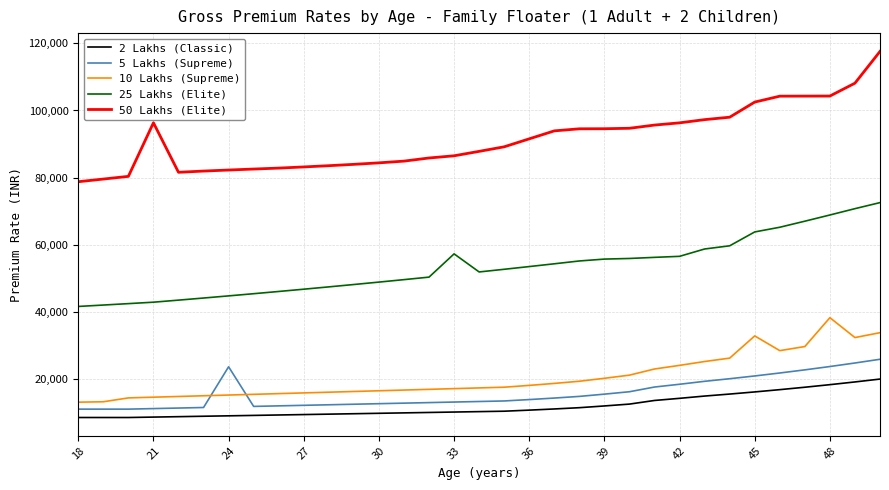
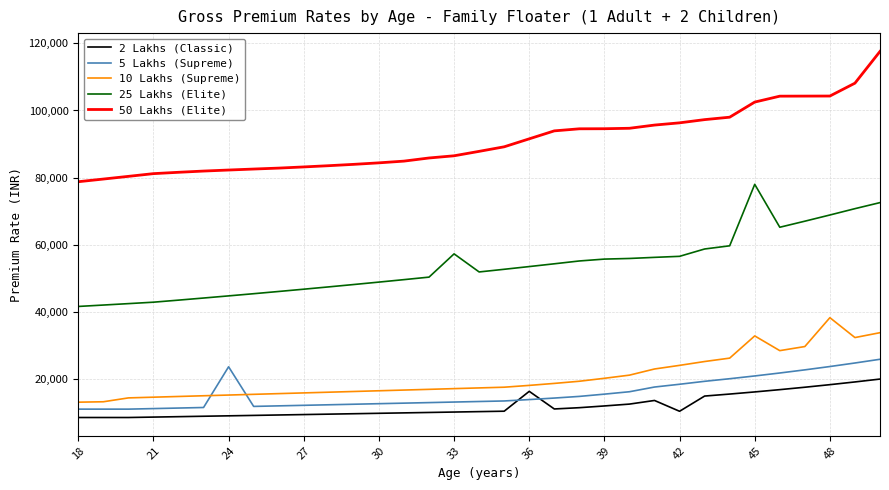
  {
    "2 Lakhs (Classic)": {
      "18": "8,000",
      "21": "9,000",
      "24": "9,000",
      "27": "9,000",
      "30": "10,000",
      "33": "10,000",
-     "36": "11,000",
+     "36": "16,000",
      "39": "12,000",
-     "42": "14,000",
+     "42": "10,000",
      "45": "16,000",
      "48": "18,000"
    },
    "5 Lakhs (Supreme)": {
      "18": "11,000",
      "21": "11,000",
      "24": "24,000",
      "27": "12,000",
      "30": "13,000",
      "33": "13,000",
      "36": "14,000",
      "39": "15,000",
      "42": "18,000",
      "45": "21,000",
      "48": "24,000"
    },
    "10 Lakhs (Supreme)": {
      "18": "13,000",
      "21": "14,000",
      "24": "15,000",
      "27": "16,000",
      "30": "16,000",
      "33": "17,000",
      "36": "18,000",
      "39": "20,000",
      "42": "24,000",
      "45": "33,000",
      "48": "38,000"
    },
    "25 Lakhs (Elite)": {
      "18": "42,000",
      "21": "43,000",
      "24": "45,000",
      "27": "47,000",
      "30": "49,000",
      "33": "57,000",
      "36": "53,000",
      "39": "56,000",
      "42": "56,000",
-     "45": "64,000",
+     "45": "78,000",
      "48": "69,000"
    },
    "50 Lakhs (Elite)": {
      "18": "79,000",
-     "21": "96,000",
+     "21": "81,000",
      "24": "82,000",
      "27": "83,000",
      "30": "84,000",
      "33": "86,000",
      "36": "92,000",
      "39": "95,000",
      "42": "96,000",
      "45": "103,000",
      "48": "104,000"
    }
  }
